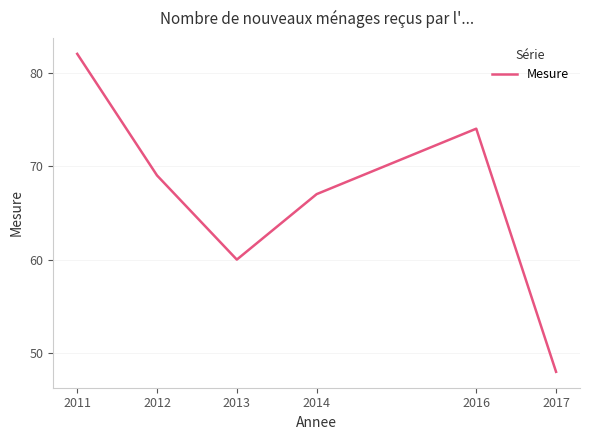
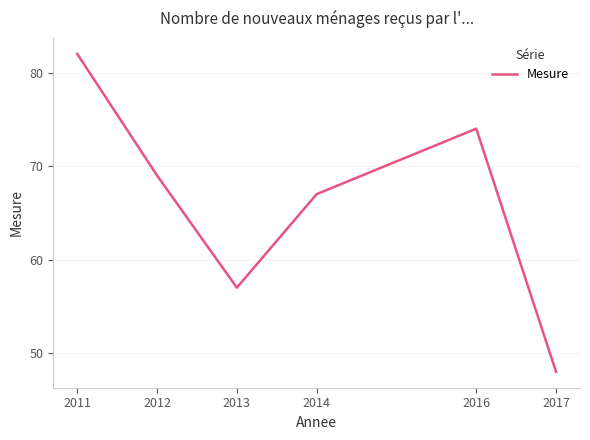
  {
    "2011": 82,
    "2012": 69,
-   "2013": 60,
+   "2013": 57,
    "2014": 67,
    "2016": 74,
    "2017": 48
  }
